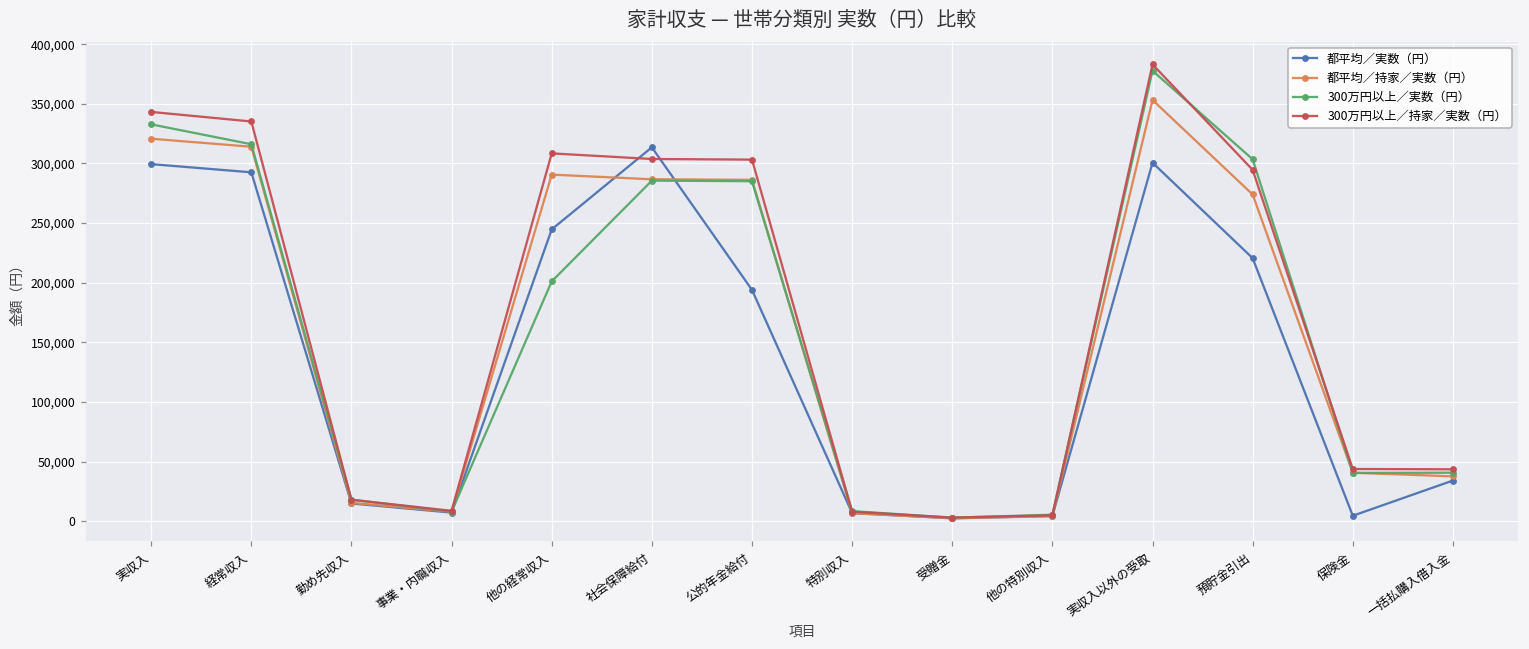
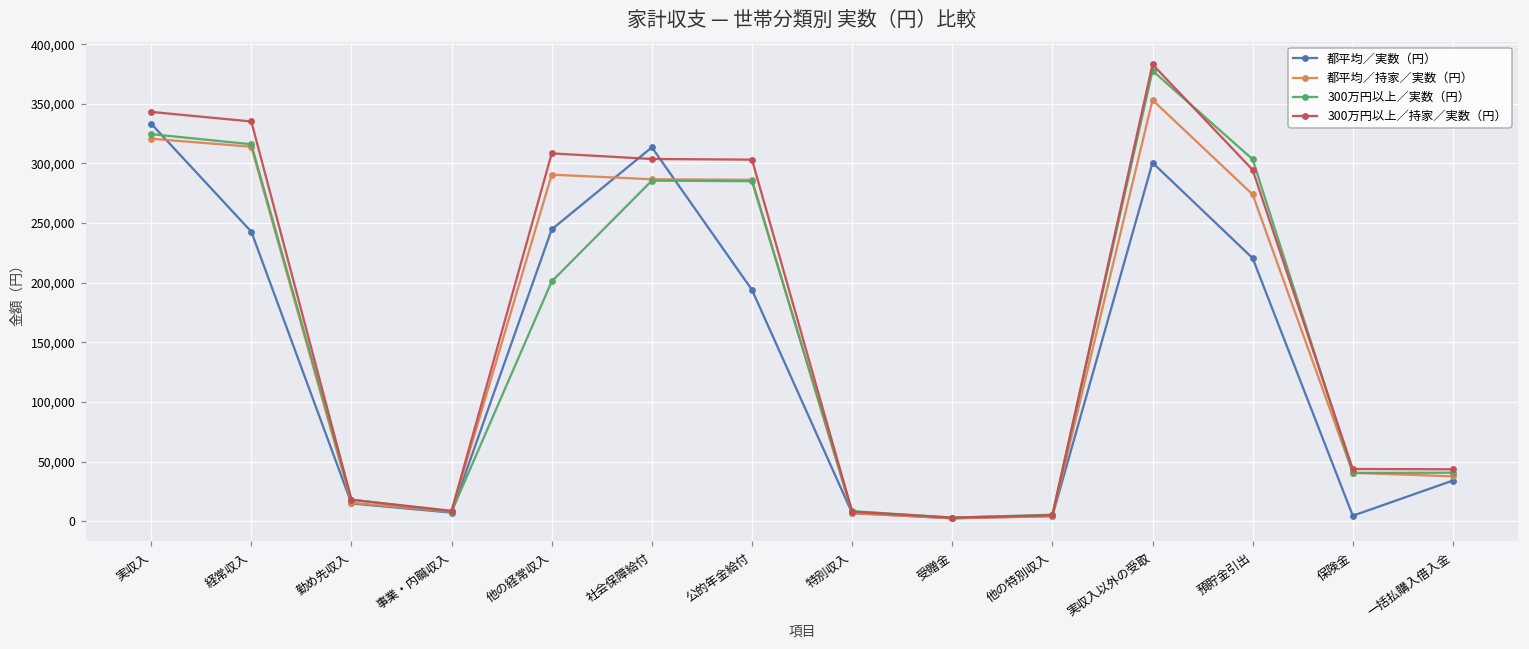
  {
    "都平均／実数（円）": {
-     "実収入": "299,000",
-     "経常収入": "293,000",
+     "実収入": "333,000",
+     "経常収入": "243,000",
      "他の経常収入": "245,000",
      "社会保障給付": "314,000",
      "公的年金給付": "194,000",
      "実収入以外の受取": "301,000",
      "預貯金引出": "221,000",
      "保険金": "5,000",
      "一括払購入借入金": "34,000"
    },
    "300万円以上／実数（円）": {
-     "実収入": "333,000",
+     "実収入": "325,000",
      "他の経常収入": "201,000",
      "実収入以外の受取": "378,000",
      "預貯金引出": "303,000",
      "一括払購入借入金": "41,000"
    }
  }
